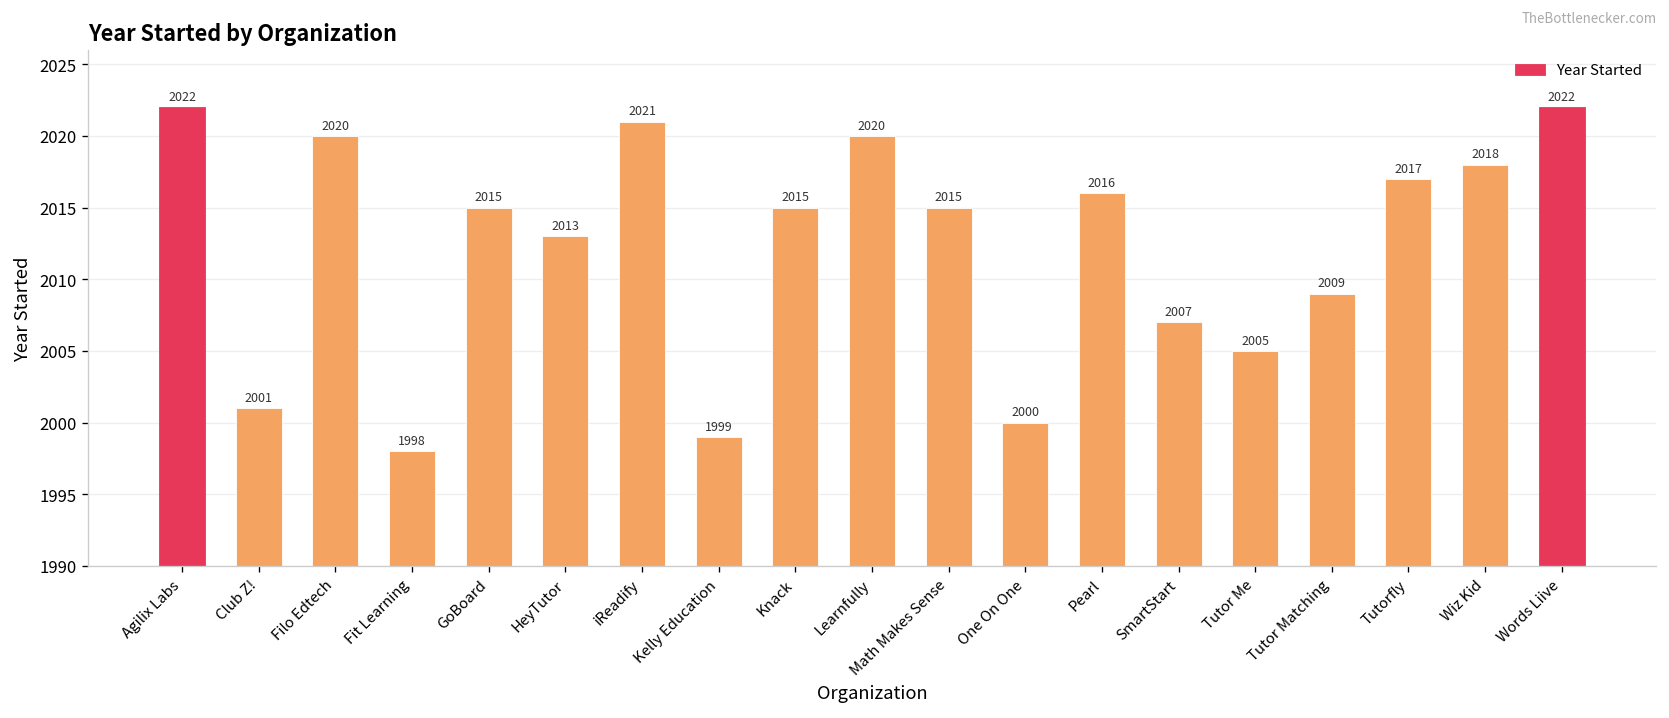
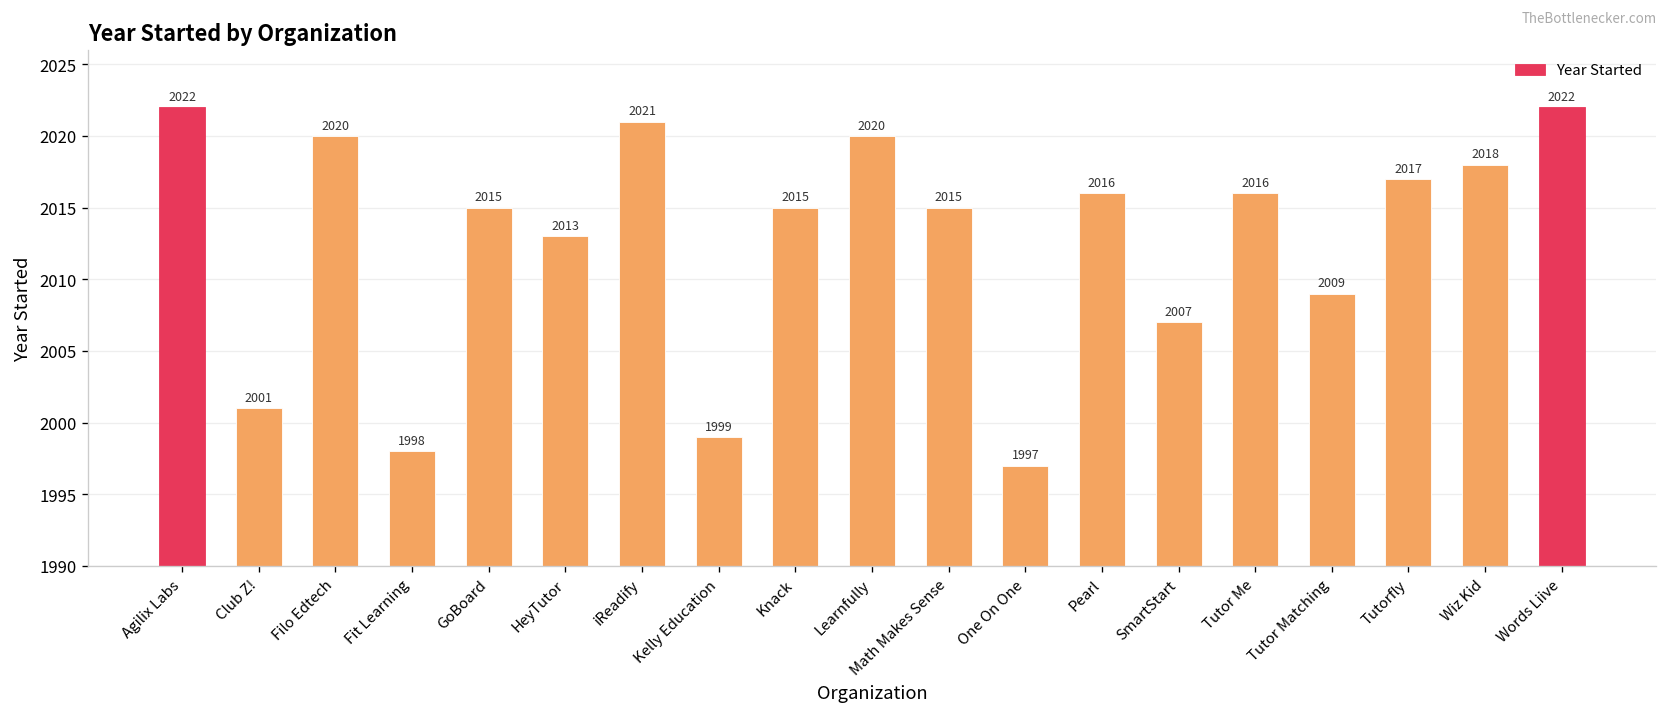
  {
    "Agilix Labs": 2022,
    "Club Z!": 2001,
    "Filo Edtech": 2020,
    "Fit Learning": 1998,
    "GoBoard": 2015,
    "HeyTutor": 2013,
    "iReadify": 2021,
    "Kelly Education": 1999,
    "Knack": 2015,
    "Learnfully": 2020,
    "Math Makes Sense": 2015,
-   "One On One": 2000,
+   "One On One": 1997,
    "Pearl": 2016,
    "SmartStart": 2007,
-   "Tutor Me": 2005,
+   "Tutor Me": 2016,
    "Tutor Matching": 2009,
    "Tutorfly": 2017,
    "Wiz Kid": 2018,
    "Words Liive": 2022
  }
